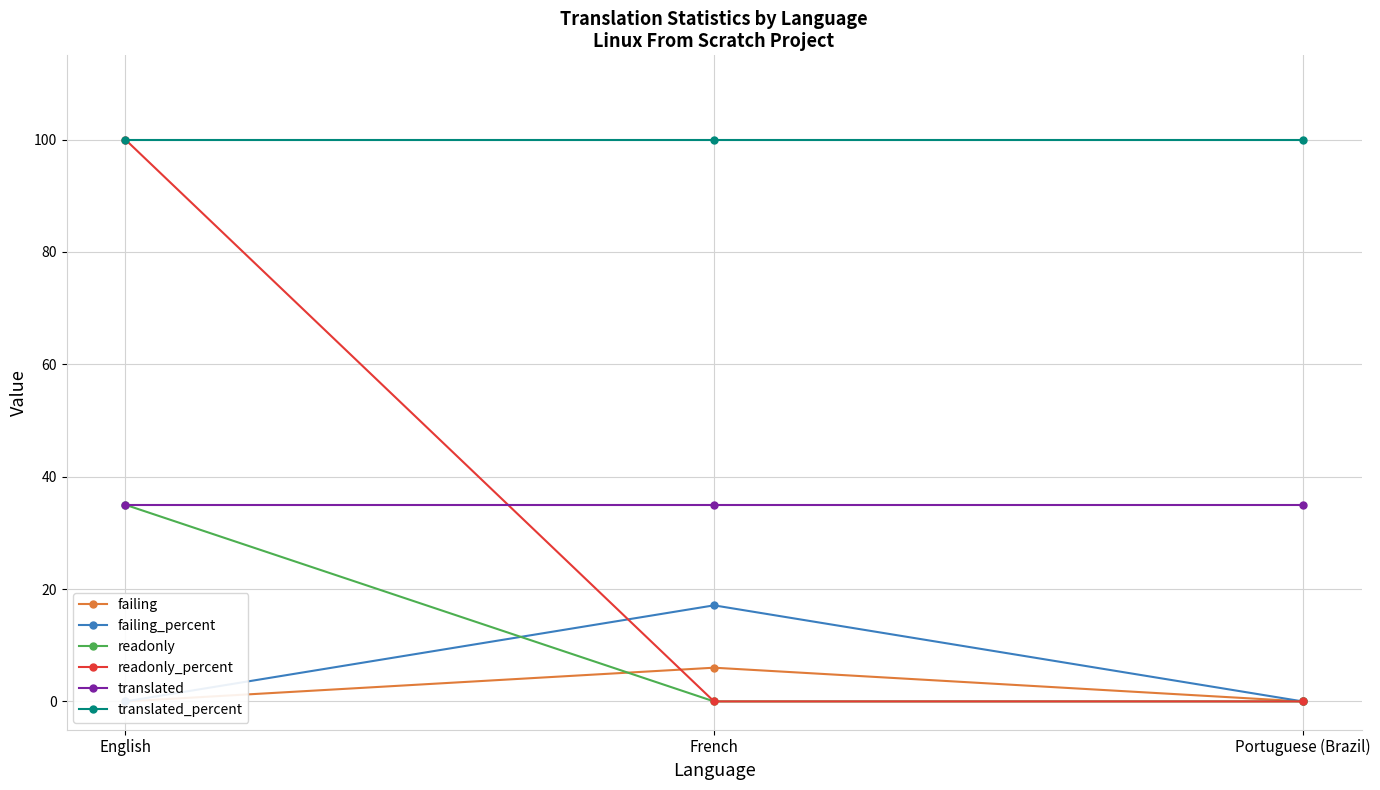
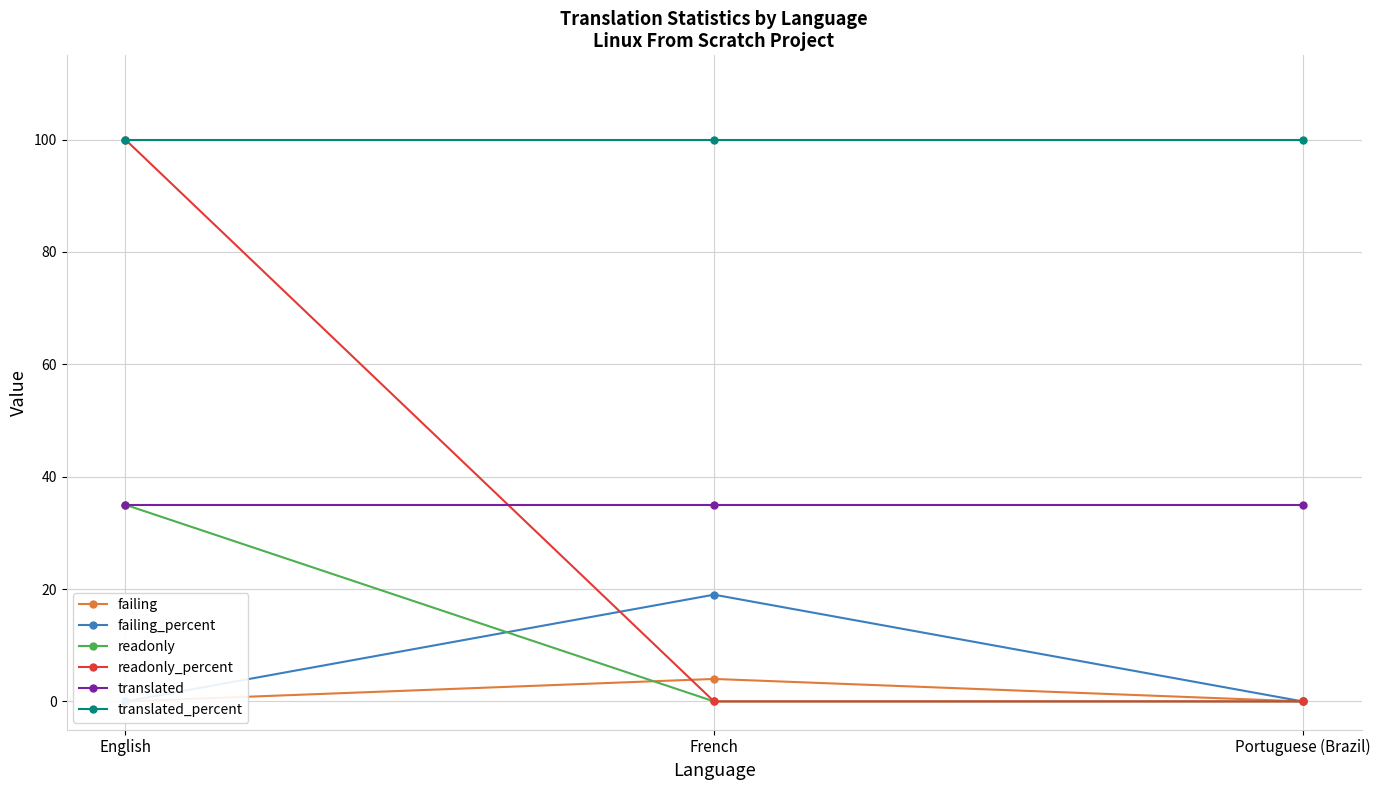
  {
    "failing": {
-     "French": 6
+     "French": 4
    },
    "failing_percent": {
-     "French": 17
+     "French": 19
    },
    "translated": {
      "French": 35,
      "Portuguese (Brazil)": 35
    },
    "translated_percent": {
      "French": 100,
      "Portuguese (Brazil)": 100
    }
  }
